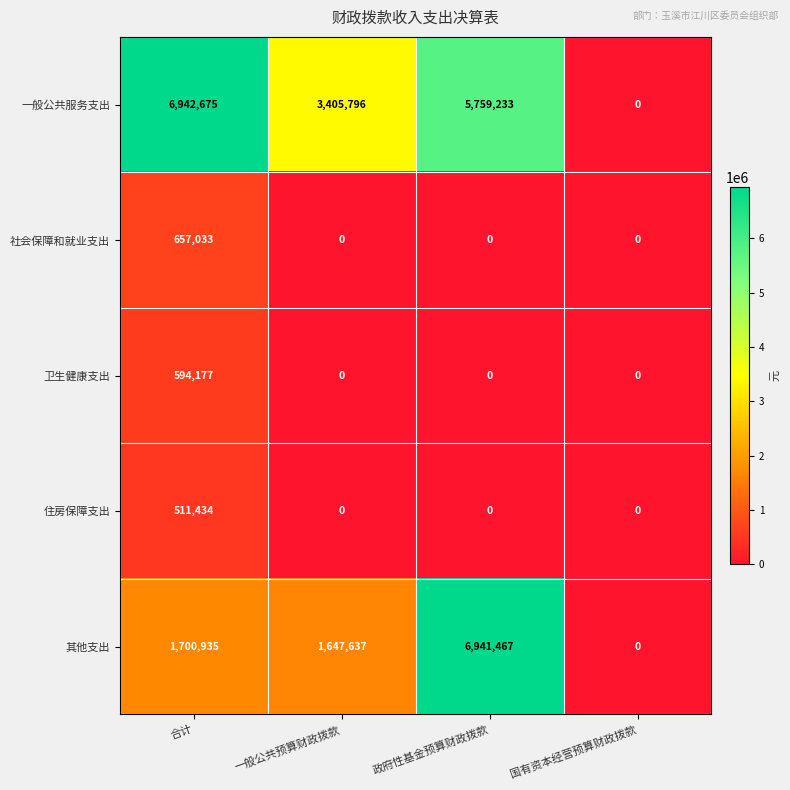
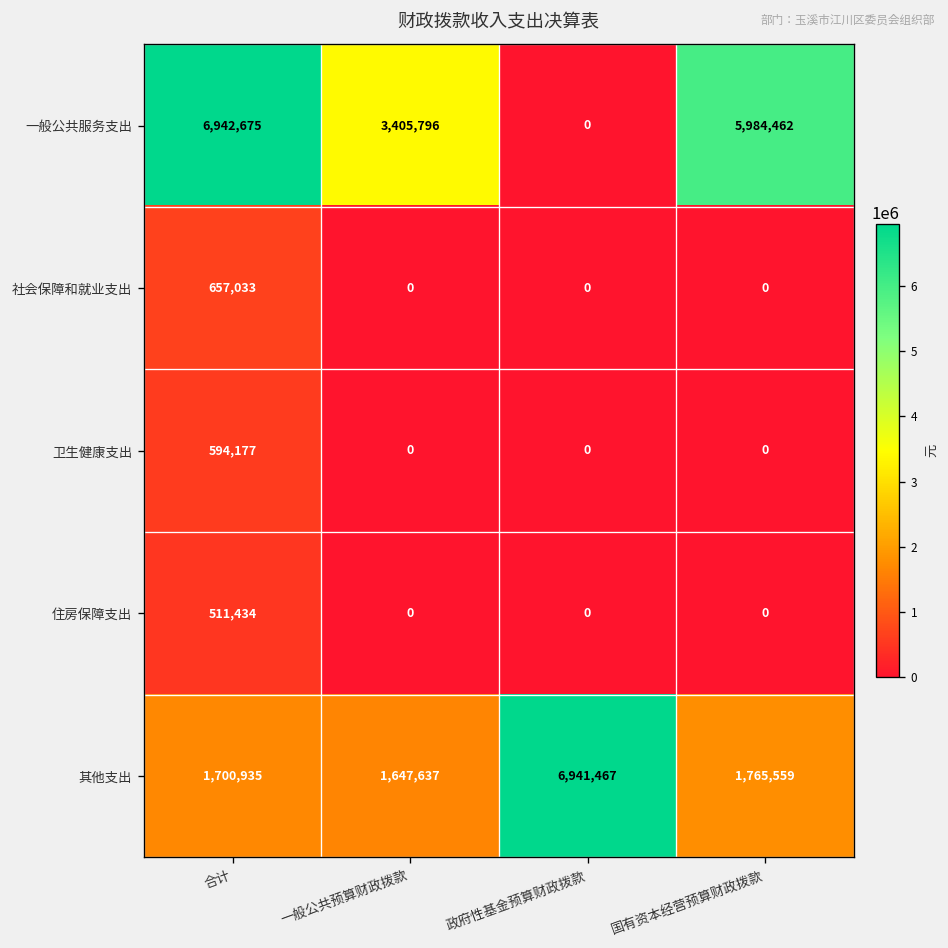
  {
    "一般公共服务支出": {
      "合计": "6,942,675",
      "一般公共预算财政拨款": "3,405,796",
-     "政府性基金预算财政拨款": "5,759,233",
-     "国有资本经营预算财政拨款": "0"
+     "政府性基金预算财政拨款": "0",
+     "国有资本经营预算财政拨款": "5,984,462"
    },
    "社会保障和就业支出": {
      "合计": "657,033",
      "一般公共预算财政拨款": "0",
      "政府性基金预算财政拨款": "0",
      "国有资本经营预算财政拨款": "0"
    },
    "卫生健康支出": {
      "合计": "594,177",
      "一般公共预算财政拨款": "0",
      "政府性基金预算财政拨款": "0",
      "国有资本经营预算财政拨款": "0"
    },
    "住房保障支出": {
      "合计": "511,434",
      "一般公共预算财政拨款": "0",
      "政府性基金预算财政拨款": "0",
      "国有资本经营预算财政拨款": "0"
    },
    "其他支出": {
      "合计": "1,700,935",
      "一般公共预算财政拨款": "1,647,637",
      "政府性基金预算财政拨款": "6,941,467",
-     "国有资本经营预算财政拨款": "0"
+     "国有资本经营预算财政拨款": "1,765,559"
    }
  }
